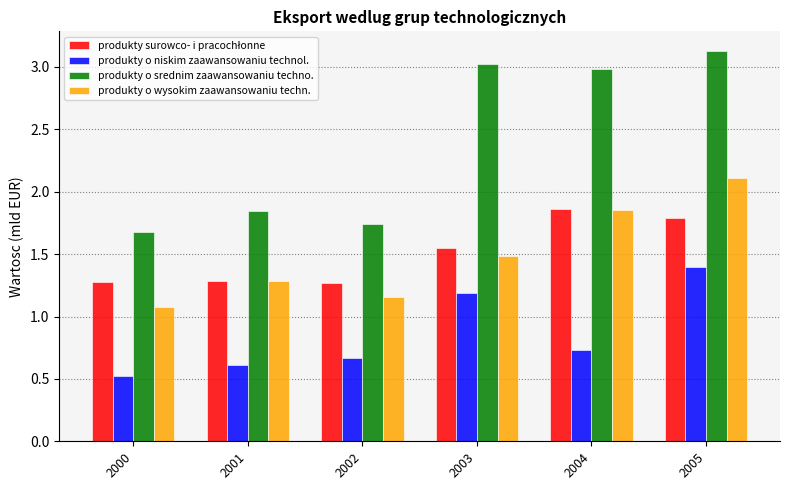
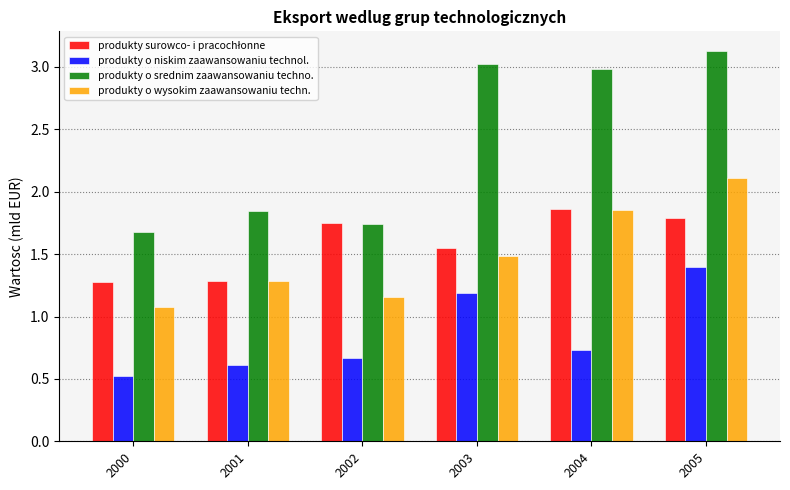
  {
    "produkty surowco- i pracochłonne": {
      "2000": 1.27,
      "2001": 1.28,
-     "2002": 1.27,
+     "2002": 1.75,
      "2003": 1.55,
      "2004": 1.86,
      "2005": 1.79
    },
    "produkty o niskim zaawansowaniu technol.": {
      "2000": 0.52,
      "2001": 0.61,
      "2002": 0.67,
      "2003": 1.19,
      "2004": 0.73,
      "2005": 1.40
    },
    "produkty o srednim zaawansowaniu techno.": {
      "2000": 1.67,
      "2001": 1.84,
      "2002": 1.74,
      "2003": 3.02,
      "2004": 2.98,
      "2005": 3.13
    },
    "produkty o wysokim zaawansowaniu techn.": {
      "2000": 1.08,
      "2001": 1.28,
      "2002": 1.16,
      "2003": 1.49,
      "2004": 1.85,
      "2005": 2.11
    }
  }
